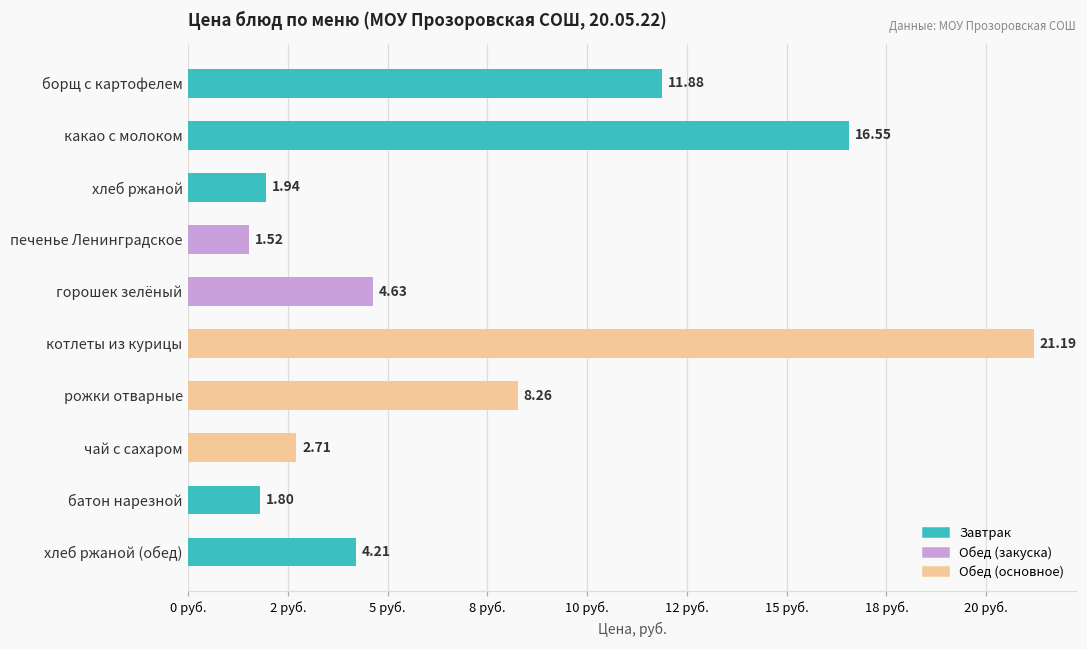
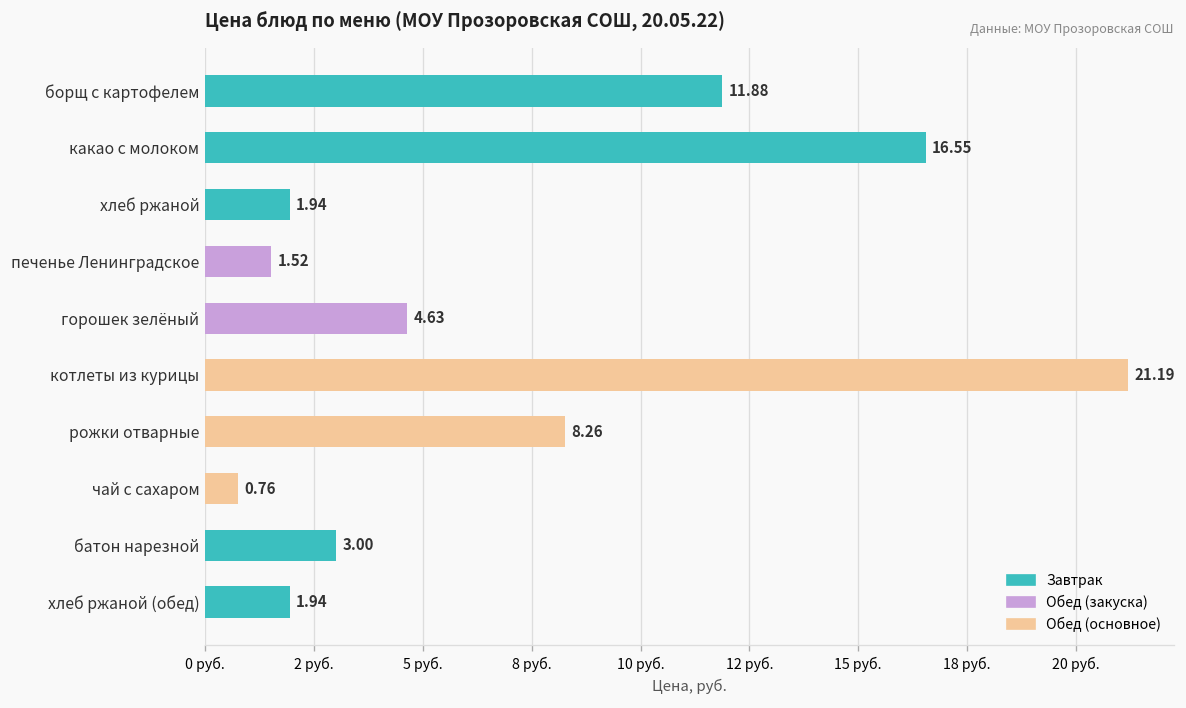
  {
    "борщ с картофелем": 11.88,
    "какао с молоком": 16.55,
    "хлеб ржаной": 1.94,
    "печенье Ленинградское": 1.52,
    "горошек зелёный": 4.63,
    "котлеты из курицы": 21.19,
    "рожки отварные": 8.26,
-   "чай с сахаром": 2.71,
-   "батон нарезной": 1.80,
-   "хлеб ржаной (обед)": 4.21
+   "чай с сахаром": 0.76,
+   "батон нарезной": 3.00,
+   "хлеб ржаной (обед)": 1.94
  }
